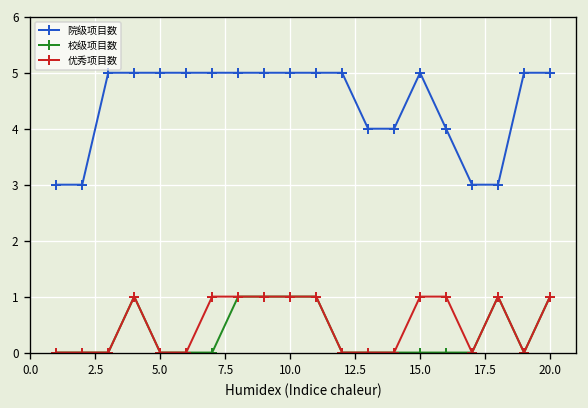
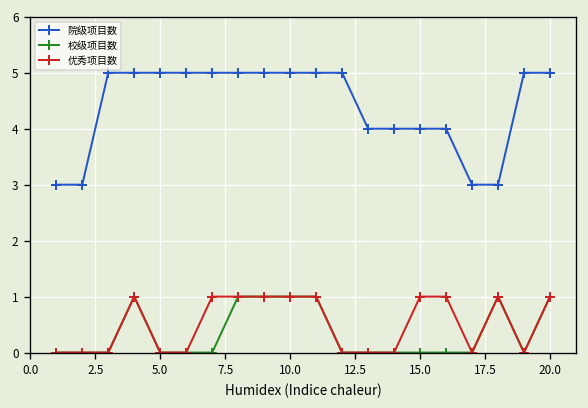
  {
    "院级项目数": {
      "5.0": 5,
      "10.0": 5,
-     "15.0": 5,
+     "15.0": 4,
      "20.0": 5
    },
    "校级项目数": {
      "15.0": 0
    },
    "优秀项目数": {
      "15.0": 1
    }
  }
